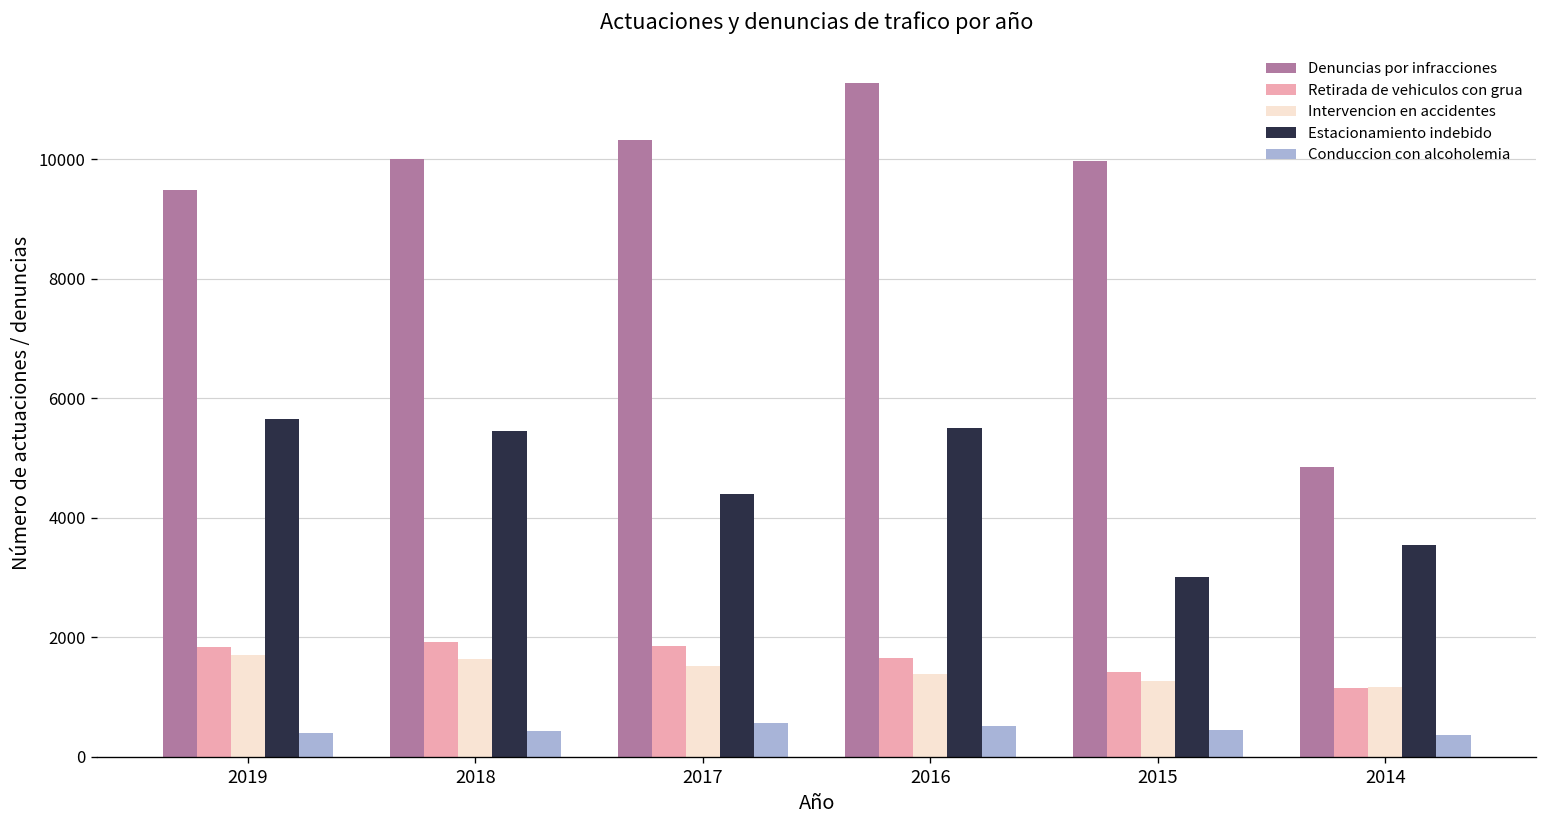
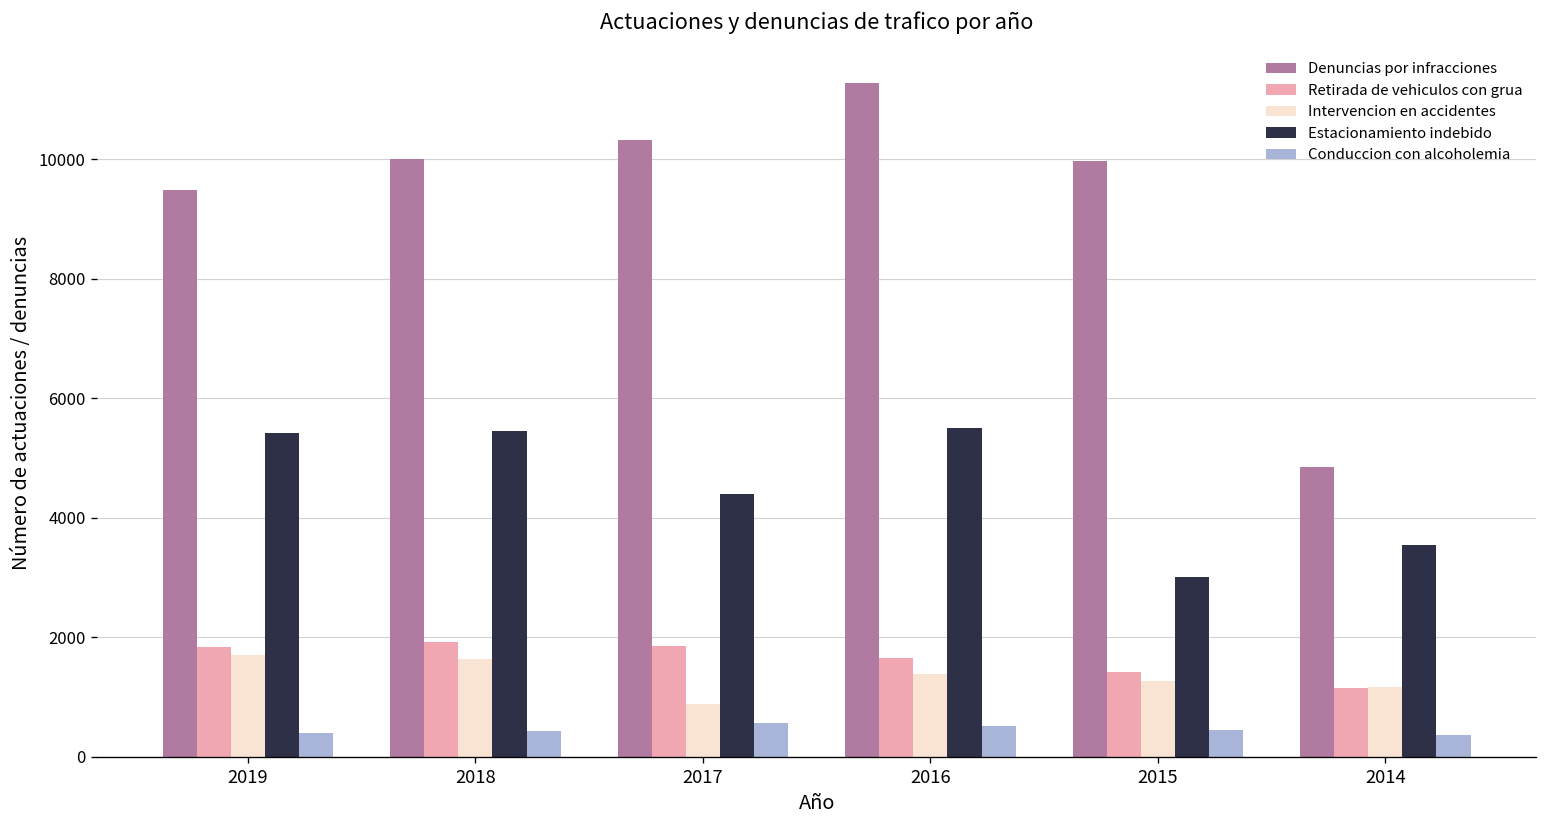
  {
    "Denuncias por infracciones": {
      "2019": 9500,
      "2018": 10000,
      "2017": 10300,
      "2016": 11300,
      "2015": 10000,
      "2014": 4800
    },
    "Retirada de vehiculos con grua": {
      "2019": 1800,
      "2018": 1900,
      "2017": 1900,
      "2016": 1700,
      "2015": 1400,
      "2014": 1100
    },
    "Intervencion en accidentes": {
      "2019": 1700,
      "2018": 1600,
-     "2017": 1500,
+     "2017": 900,
      "2016": 1400,
      "2015": 1300,
      "2014": 1200
    },
    "Estacionamiento indebido": {
-     "2019": 5700,
+     "2019": 5400,
      "2018": 5500,
      "2017": 4400,
      "2016": 5500,
      "2015": 3000,
      "2014": 3500
    },
    "Conduccion con alcoholemia": {
      "2019": 400,
      "2018": 400,
      "2017": 600,
      "2016": 500,
      "2015": 500,
      "2014": 400
    }
  }
